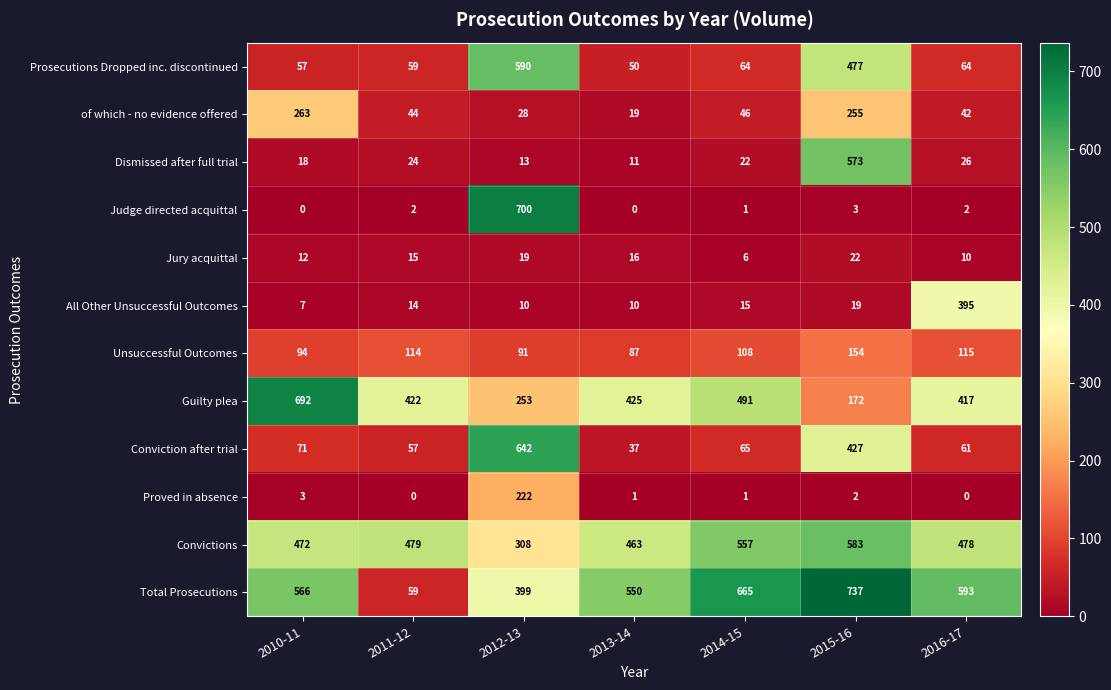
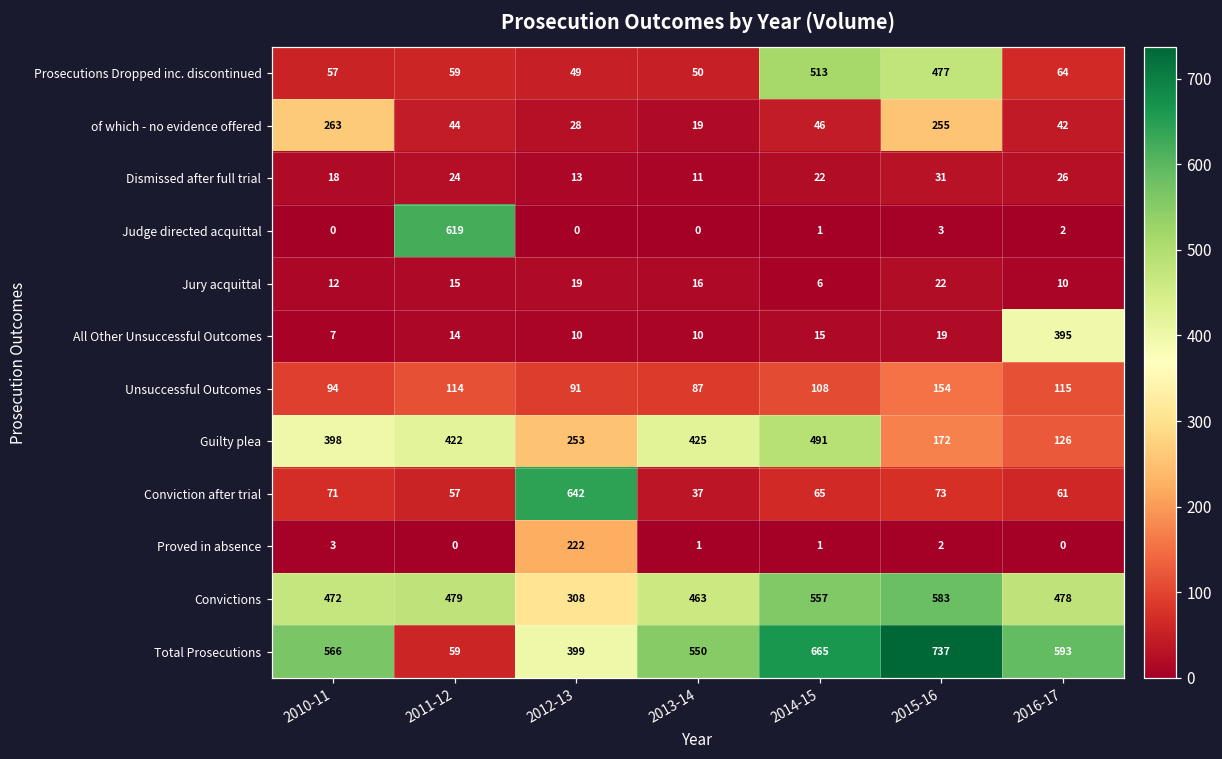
  {
    "Prosecutions Dropped inc. discontinued": {
      "2010-11": 57,
      "2011-12": 59,
-     "2012-13": 590,
+     "2012-13": 49,
      "2013-14": 50,
-     "2014-15": 64,
+     "2014-15": 513,
      "2015-16": 477,
      "2016-17": 64
    },
    "of which - no evidence offered": {
      "2010-11": 263,
      "2011-12": 44,
      "2012-13": 28,
      "2013-14": 19,
      "2014-15": 46,
      "2015-16": 255,
      "2016-17": 42
    },
    "Dismissed after full trial": {
      "2010-11": 18,
      "2011-12": 24,
      "2012-13": 13,
      "2013-14": 11,
      "2014-15": 22,
-     "2015-16": 573,
+     "2015-16": 31,
      "2016-17": 26
    },
    "Judge directed acquittal": {
      "2010-11": 0,
-     "2011-12": 2,
-     "2012-13": 700,
+     "2011-12": 619,
+     "2012-13": 0,
      "2013-14": 0,
      "2014-15": 1,
      "2015-16": 3,
      "2016-17": 2
    },
    "Jury acquittal": {
      "2010-11": 12,
      "2011-12": 15,
      "2012-13": 19,
      "2013-14": 16,
      "2014-15": 6,
      "2015-16": 22,
      "2016-17": 10
    },
    "All Other Unsuccessful Outcomes": {
      "2010-11": 7,
      "2011-12": 14,
      "2012-13": 10,
      "2013-14": 10,
      "2014-15": 15,
      "2015-16": 19,
      "2016-17": 395
    },
    "Unsuccessful Outcomes": {
      "2010-11": 94,
      "2011-12": 114,
      "2012-13": 91,
      "2013-14": 87,
      "2014-15": 108,
      "2015-16": 154,
      "2016-17": 115
    },
    "Guilty plea": {
-     "2010-11": 692,
+     "2010-11": 398,
      "2011-12": 422,
      "2012-13": 253,
      "2013-14": 425,
      "2014-15": 491,
      "2015-16": 172,
-     "2016-17": 417
+     "2016-17": 126
    },
    "Conviction after trial": {
      "2010-11": 71,
      "2011-12": 57,
      "2012-13": 642,
      "2013-14": 37,
      "2014-15": 65,
-     "2015-16": 427,
+     "2015-16": 73,
      "2016-17": 61
    },
    "Proved in absence": {
      "2010-11": 3,
      "2011-12": 0,
      "2012-13": 222,
      "2013-14": 1,
      "2014-15": 1,
      "2015-16": 2,
      "2016-17": 0
    },
    "Convictions": {
      "2010-11": 472,
      "2011-12": 479,
      "2012-13": 308,
      "2013-14": 463,
      "2014-15": 557,
      "2015-16": 583,
      "2016-17": 478
    },
    "Total Prosecutions": {
      "2010-11": 566,
      "2011-12": 59,
      "2012-13": 399,
      "2013-14": 550,
      "2014-15": 665,
      "2015-16": 737,
      "2016-17": 593
    }
  }
